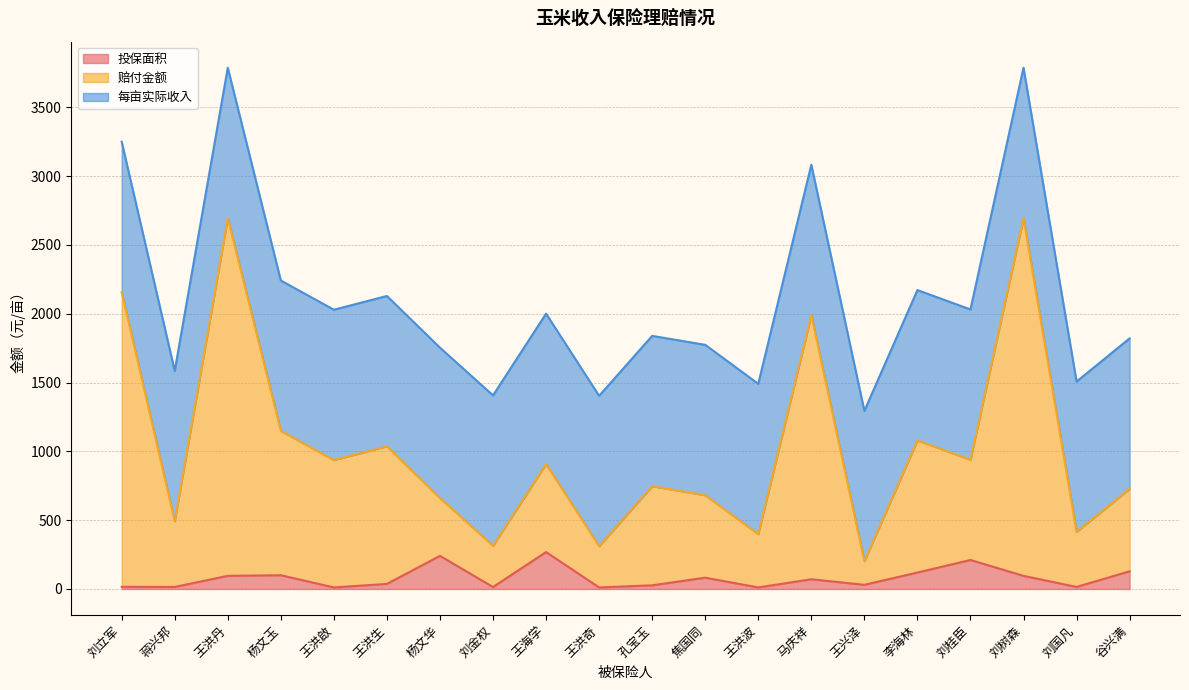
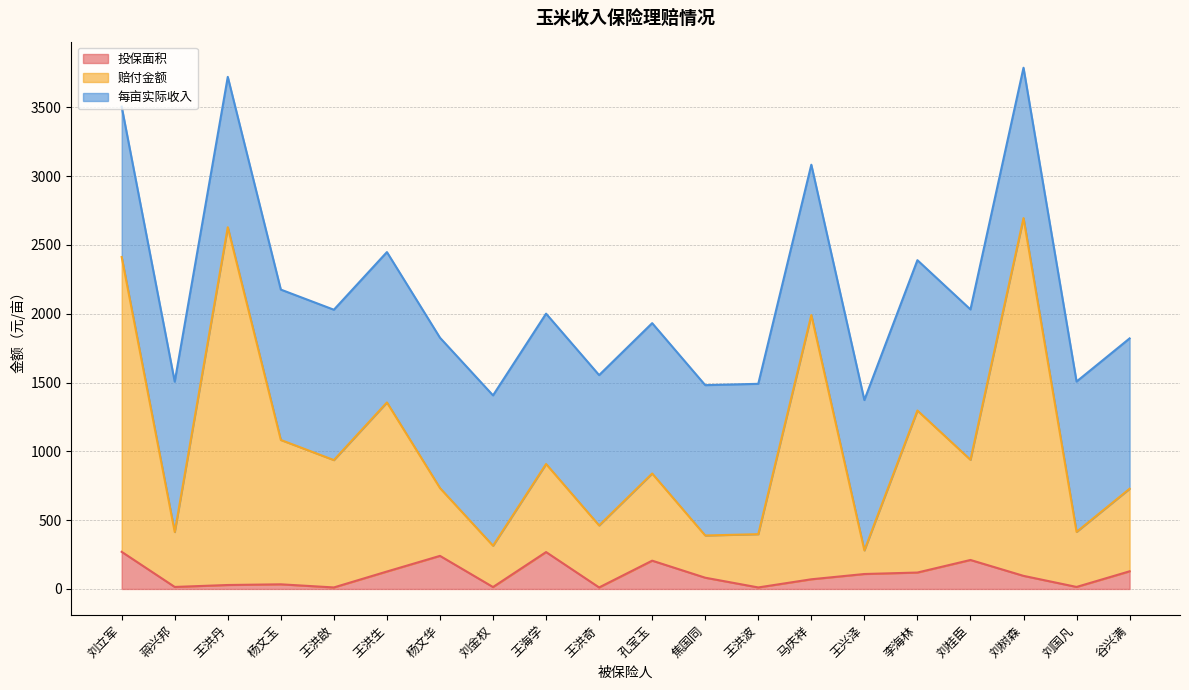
  {
    "投保面积": {
-     "刘立军": 20,
+     "刘立军": 270,
      "蒋兴邦": 10,
-     "王洪丹": 100,
-     "杨文玉": 100,
+     "王洪丹": 30,
+     "杨文玉": 30,
      "王洪啟": 10,
-     "王洪生": 40,
+     "王洪生": 130,
      "杨文华": 240,
      "刘金权": 10,
      "王海学": 270,
      "王洪奇": 10,
-     "孔宝玉": 30,
+     "孔宝玉": 210,
      "焦国同": 80,
      "王洪波": 10,
      "马庆祥": 70,
-     "王兴泽": 30,
+     "王兴泽": 110,
      "李海林": 120,
      "刘桂臣": 210,
      "刘树森": 100,
      "刘国凡": 10,
      "谷兴满": 130
    },
    "赔付金额": {
      "刘立军": 2140,
-     "蒋兴邦": 480,
+     "蒋兴邦": 400,
      "王洪丹": 2600,
      "杨文玉": 1050,
      "王洪啟": 930,
-     "王洪生": 1000,
-     "杨文华": 420,
+     "王洪生": 1230,
+     "杨文华": 490,
      "刘金权": 300,
      "王海学": 640,
-     "王洪奇": 300,
-     "孔宝玉": 720,
-     "焦国同": 600,
+     "王洪奇": 450,
+     "孔宝玉": 630,
+     "焦国同": 310,
      "王洪波": 390,
      "马庆祥": 1920,
      "王兴泽": 170,
-     "李海林": 960,
+     "李海林": 1180,
      "刘桂臣": 730,
      "刘树森": 2600,
      "刘国凡": 400,
      "谷兴满": 600
    },
    "每亩实际收入": {
      "蒋兴邦": 1090,
      "王洪丹": 1090,
      "杨文玉": 1090,
      "王洪啟": 1090,
      "王洪生": 1090,
      "杨文华": 1090,
      "刘金权": 1090,
      "王海学": 1090,
      "王洪奇": 1090,
      "孔宝玉": 1090,
      "焦国同": 1090,
      "王洪波": 1090,
      "马庆祥": 1090,
      "王兴泽": 1090,
      "李海林": 1090,
      "刘桂臣": 1090,
      "刘树森": 1090,
      "刘国凡": 1090,
      "谷兴满": 1090
    }
  }
